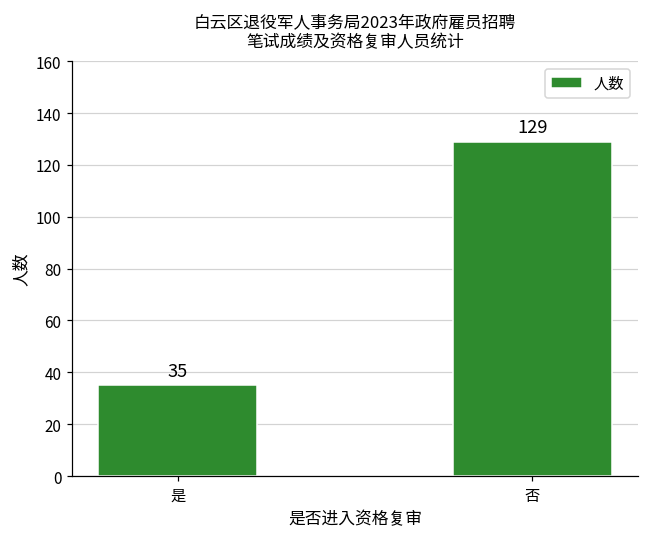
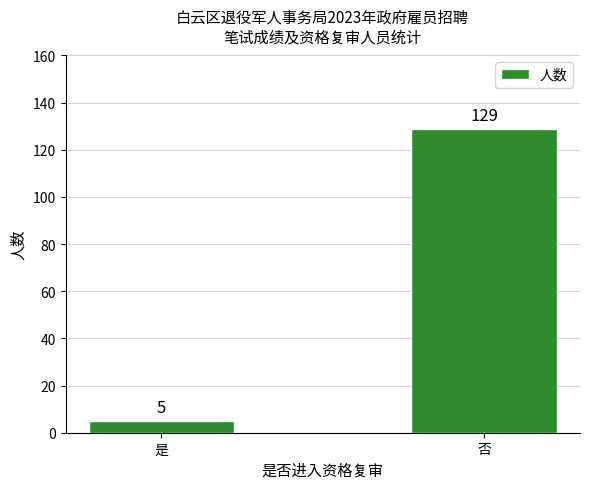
  {
-   "是": 35,
+   "是": 5,
    "否": 129
  }
